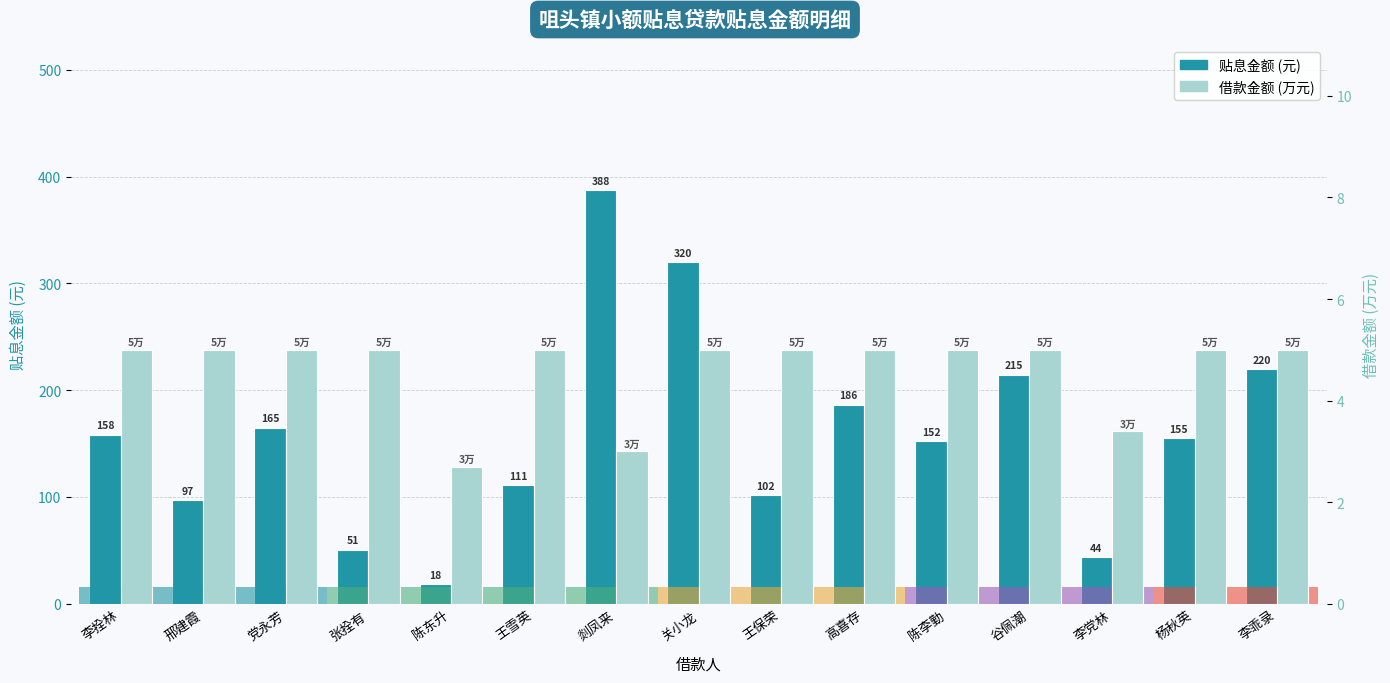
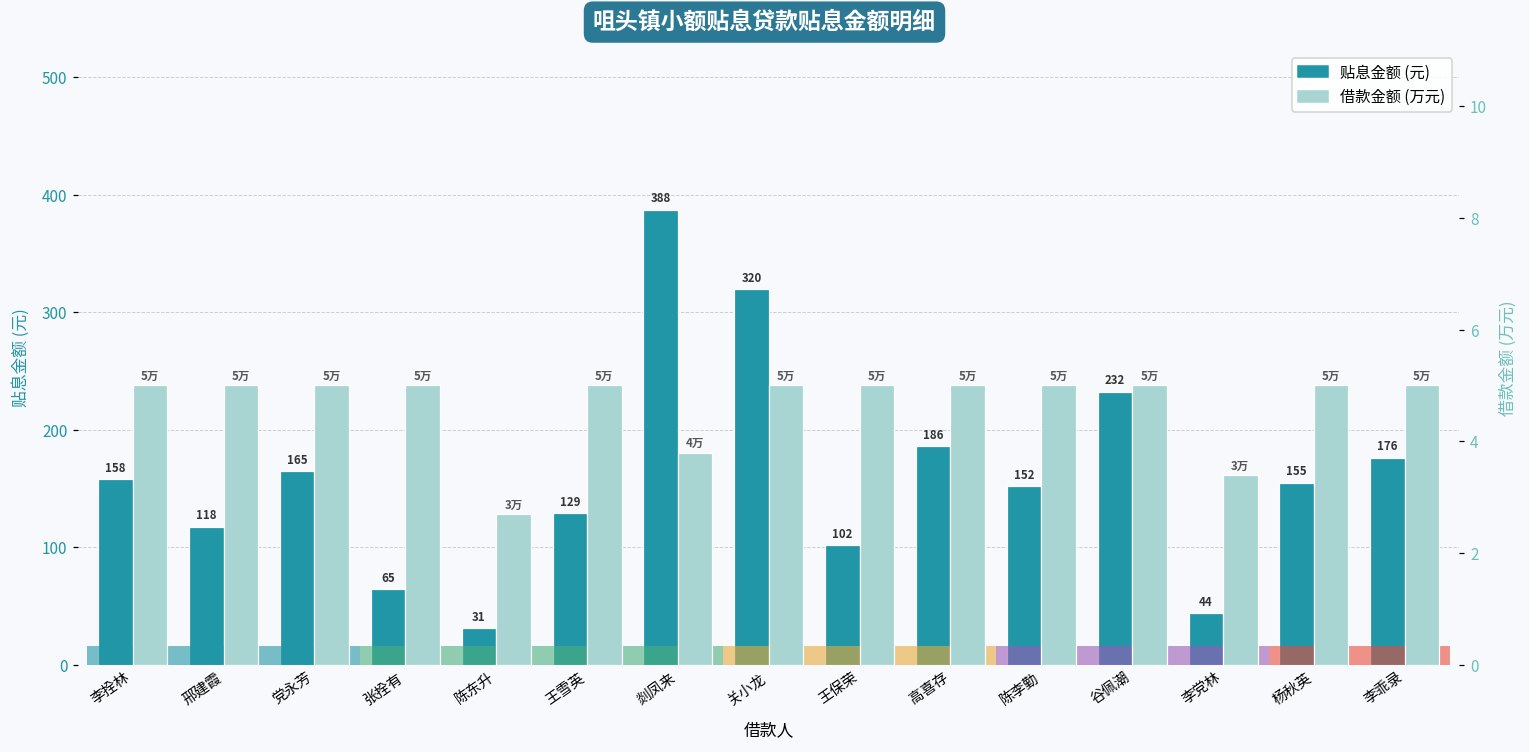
  {
    "贴息金额 (元)": {
      "李拴林": "158",
-     "邢建霞": "97",
+     "邢建霞": "118",
      "党永芳": "165",
-     "张拴有": "51",
-     "陈东升": "18",
-     "王雪英": "111",
+     "张拴有": "65",
+     "陈东升": "31",
+     "王雪英": "129",
      "剡凤来": "388",
      "关小龙": "320",
      "王保荣": "102",
      "高喜存": "186",
      "陈李勤": "152",
-     "谷佩潮": "215",
+     "谷佩潮": "232",
      "李党林": "44",
      "杨秋英": "155",
-     "李乖录": "220"
+     "李乖录": "176"
    },
    "借款金额 (万元)": {
      "李拴林": "5万",
      "邢建霞": "5万",
      "党永芳": "5万",
      "张拴有": "5万",
      "陈东升": "3万",
      "王雪英": "5万",
-     "剡凤来": "3万",
+     "剡凤来": "4万",
      "关小龙": "5万",
      "王保荣": "5万",
      "高喜存": "5万",
      "陈李勤": "5万",
      "谷佩潮": "5万",
      "李党林": "3万",
      "杨秋英": "5万",
      "李乖录": "5万"
    }
  }
